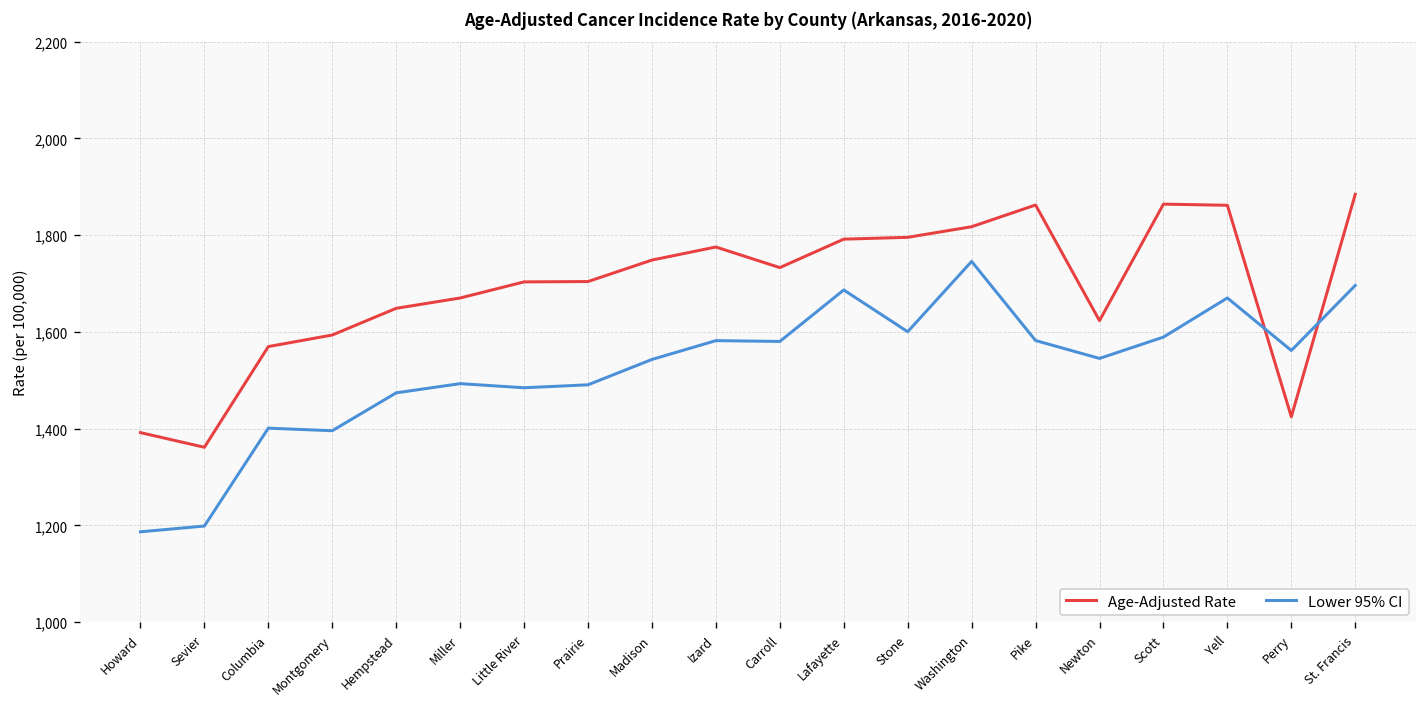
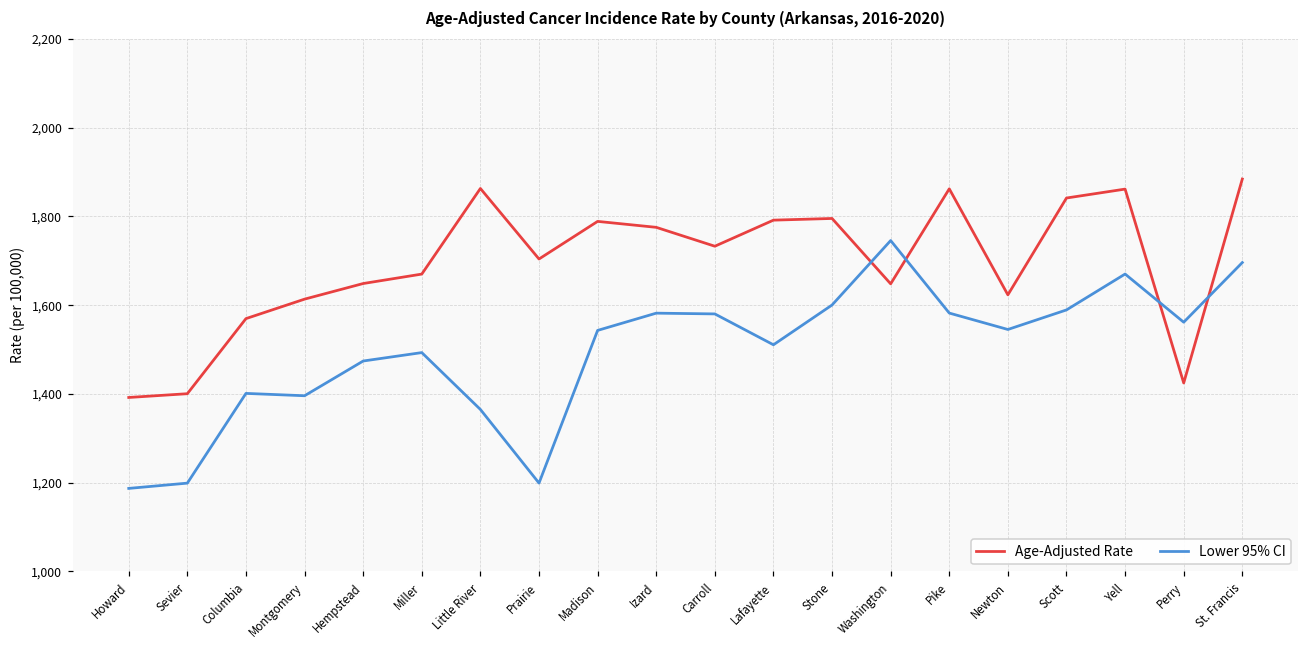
  {
    "Age-Adjusted Rate": {
      "Howard": "1,390",
-     "Sevier": "1,360",
+     "Sevier": "1,400",
      "Columbia": "1,570",
-     "Montgomery": "1,590",
+     "Montgomery": "1,610",
      "Hempstead": "1,650",
      "Miller": "1,670",
-     "Little River": "1,700",
+     "Little River": "1,860",
      "Prairie": "1,700",
-     "Madison": "1,750",
+     "Madison": "1,790",
      "Izard": "1,780",
      "Carroll": "1,730",
      "Lafayette": "1,790",
      "Stone": "1,800",
-     "Washington": "1,820",
+     "Washington": "1,650",
      "Pike": "1,860",
      "Newton": "1,620",
-     "Scott": "1,860",
+     "Scott": "1,840",
      "Yell": "1,860",
      "Perry": "1,420",
      "St. Francis": "1,880"
    },
    "Lower 95% CI": {
      "Howard": "1,190",
      "Sevier": "1,200",
      "Columbia": "1,400",
      "Montgomery": "1,400",
      "Hempstead": "1,470",
      "Miller": "1,490",
-     "Little River": "1,480",
-     "Prairie": "1,490",
+     "Little River": "1,360",
+     "Prairie": "1,200",
      "Madison": "1,540",
      "Izard": "1,580",
      "Carroll": "1,580",
-     "Lafayette": "1,690",
+     "Lafayette": "1,510",
      "Stone": "1,600",
      "Washington": "1,750",
      "Pike": "1,580",
      "Newton": "1,550",
      "Scott": "1,590",
      "Yell": "1,670",
      "Perry": "1,560",
      "St. Francis": "1,700"
    }
  }
